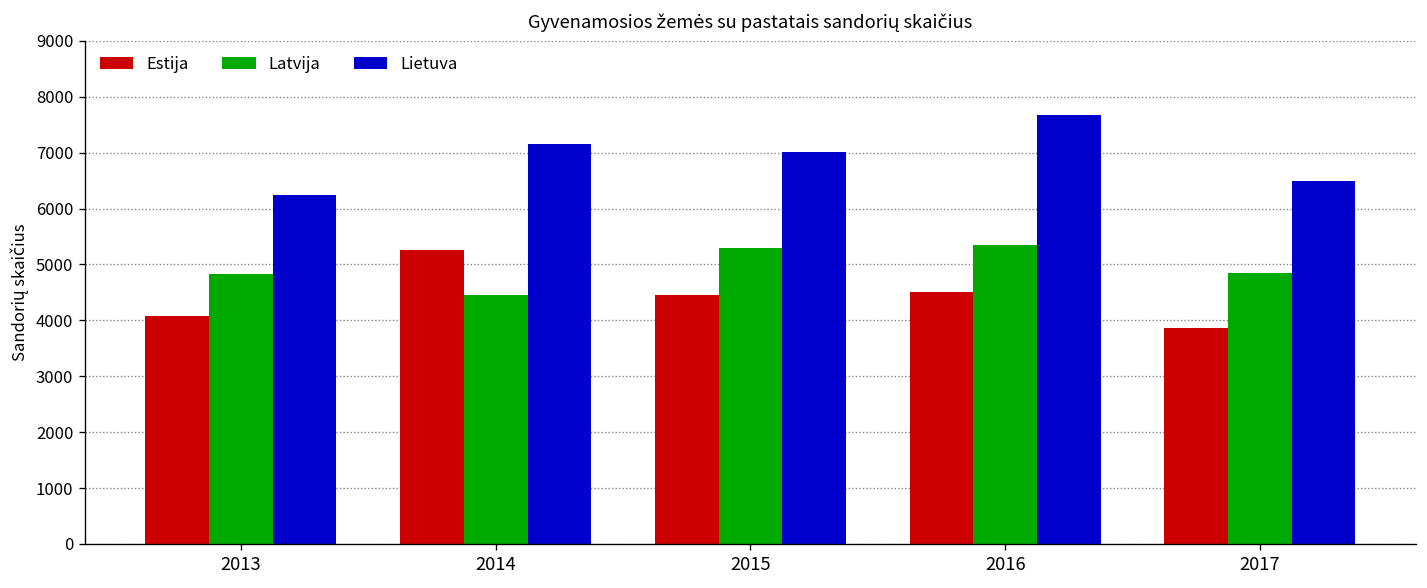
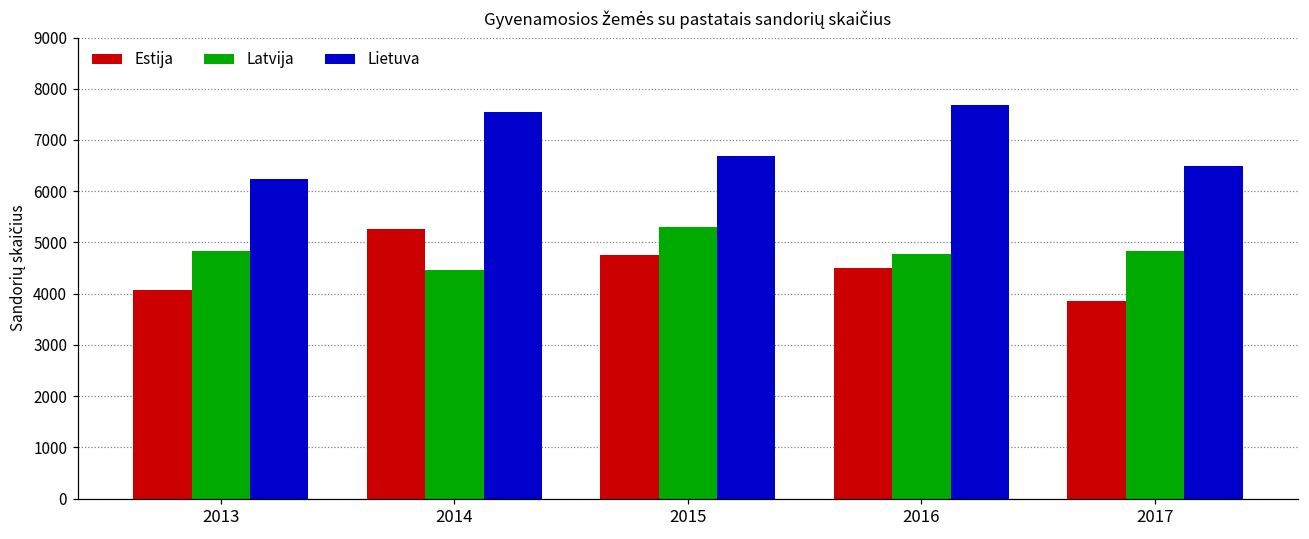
  {
    "Estija": {
      "2013": 4100,
      "2014": 5300,
-     "2015": 4500,
+     "2015": 4800,
      "2016": 4500,
      "2017": 3900
    },
    "Latvija": {
      "2013": 4800,
      "2014": 4500,
      "2015": 5300,
-     "2016": 5400,
+     "2016": 4800,
      "2017": 4800
    },
    "Lietuva": {
      "2013": 6200,
-     "2014": 7200,
-     "2015": 7000,
+     "2014": 7500,
+     "2015": 6700,
      "2016": 7700,
      "2017": 6500
    }
  }
